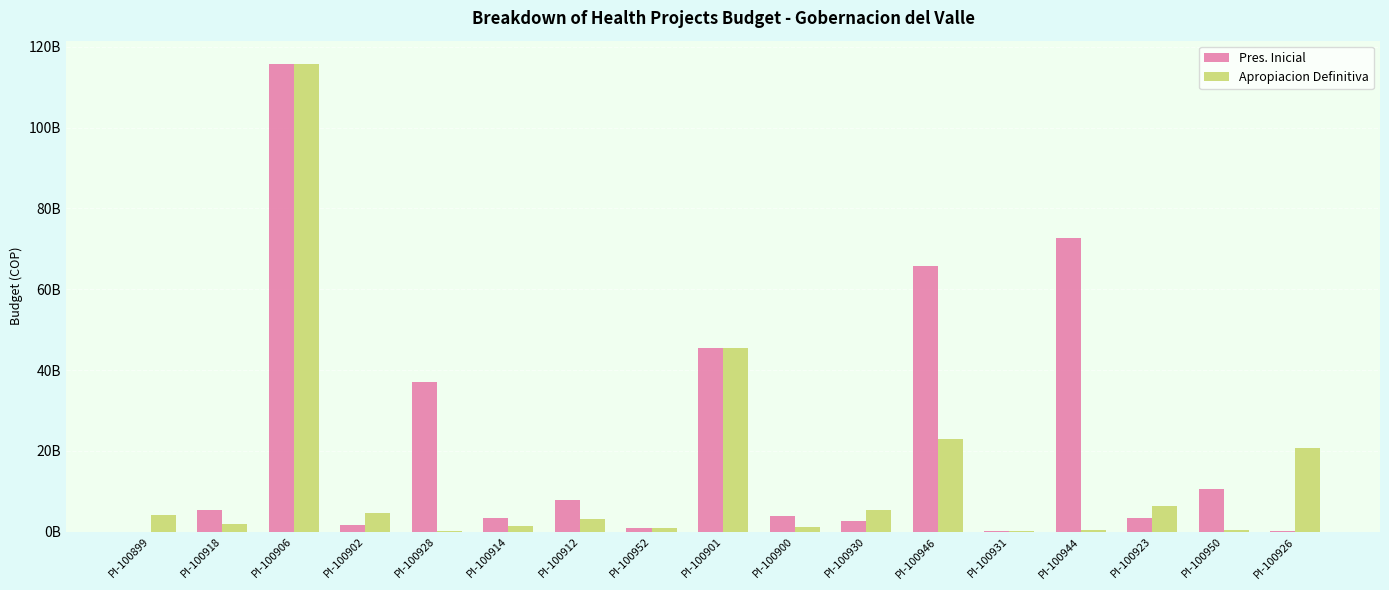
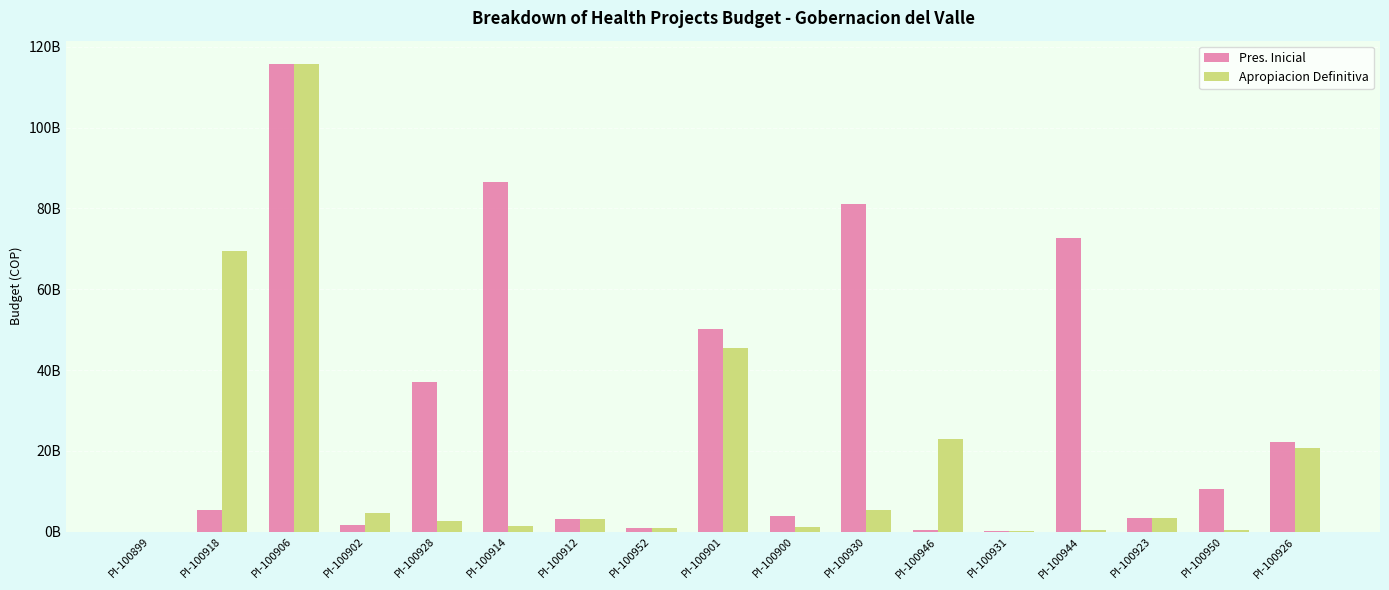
  {
    "Pres. Inicial": {
      "PI-100918": 5000000000,
      "PI-100906": 116000000000,
      "PI-100902": 2000000000,
      "PI-100928": 37000000000,
-     "PI-100914": 4000000000,
-     "PI-100912": 8000000000,
+     "PI-100914": 87000000000,
+     "PI-100912": 3000000000,
      "PI-100952": 1000000000,
-     "PI-100901": 45000000000,
+     "PI-100901": 50000000000,
      "PI-100900": 4000000000,
-     "PI-100930": 3000000000,
-     "PI-100946": 66000000000,
+     "PI-100930": 81000000000,
+     "PI-100946": 0,
      "PI-100944": 73000000000,
      "PI-100923": 3000000000,
      "PI-100950": 11000000000,
-     "PI-100926": 0
+     "PI-100926": 22000000000
    },
    "Apropiacion Definitiva": {
-     "PI-100899": 4000000000,
-     "PI-100918": 2000000000,
+     "PI-100899": 0,
+     "PI-100918": 70000000000,
      "PI-100906": 116000000000,
      "PI-100902": 5000000000,
-     "PI-100928": 0,
+     "PI-100928": 3000000000,
      "PI-100914": 1000000000,
      "PI-100912": 3000000000,
      "PI-100952": 1000000000,
      "PI-100901": 45000000000,
      "PI-100900": 1000000000,
      "PI-100930": 5000000000,
      "PI-100946": 23000000000,
-     "PI-100923": 6000000000,
+     "PI-100923": 3000000000,
      "PI-100926": 21000000000
    }
  }
